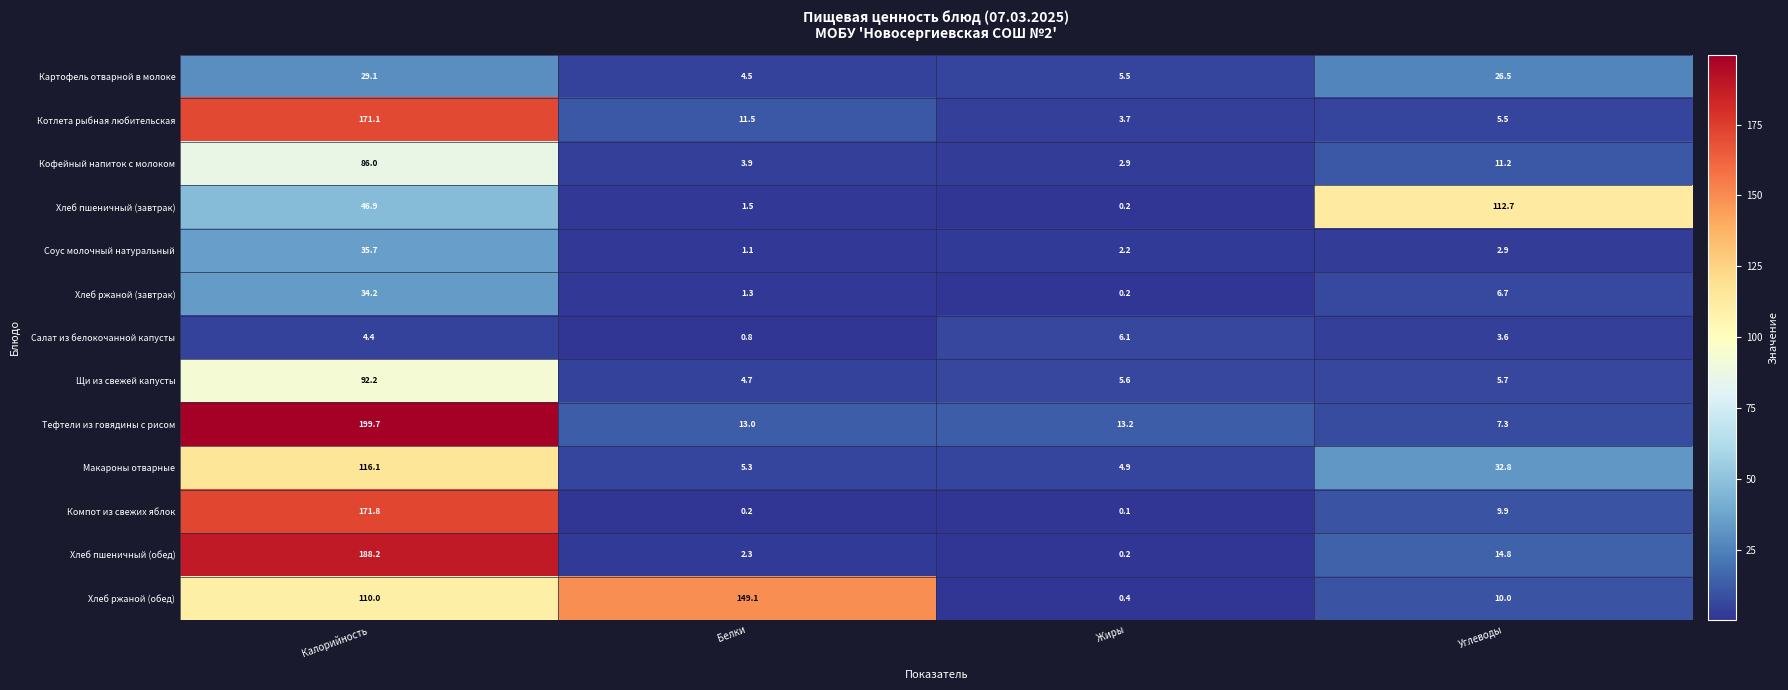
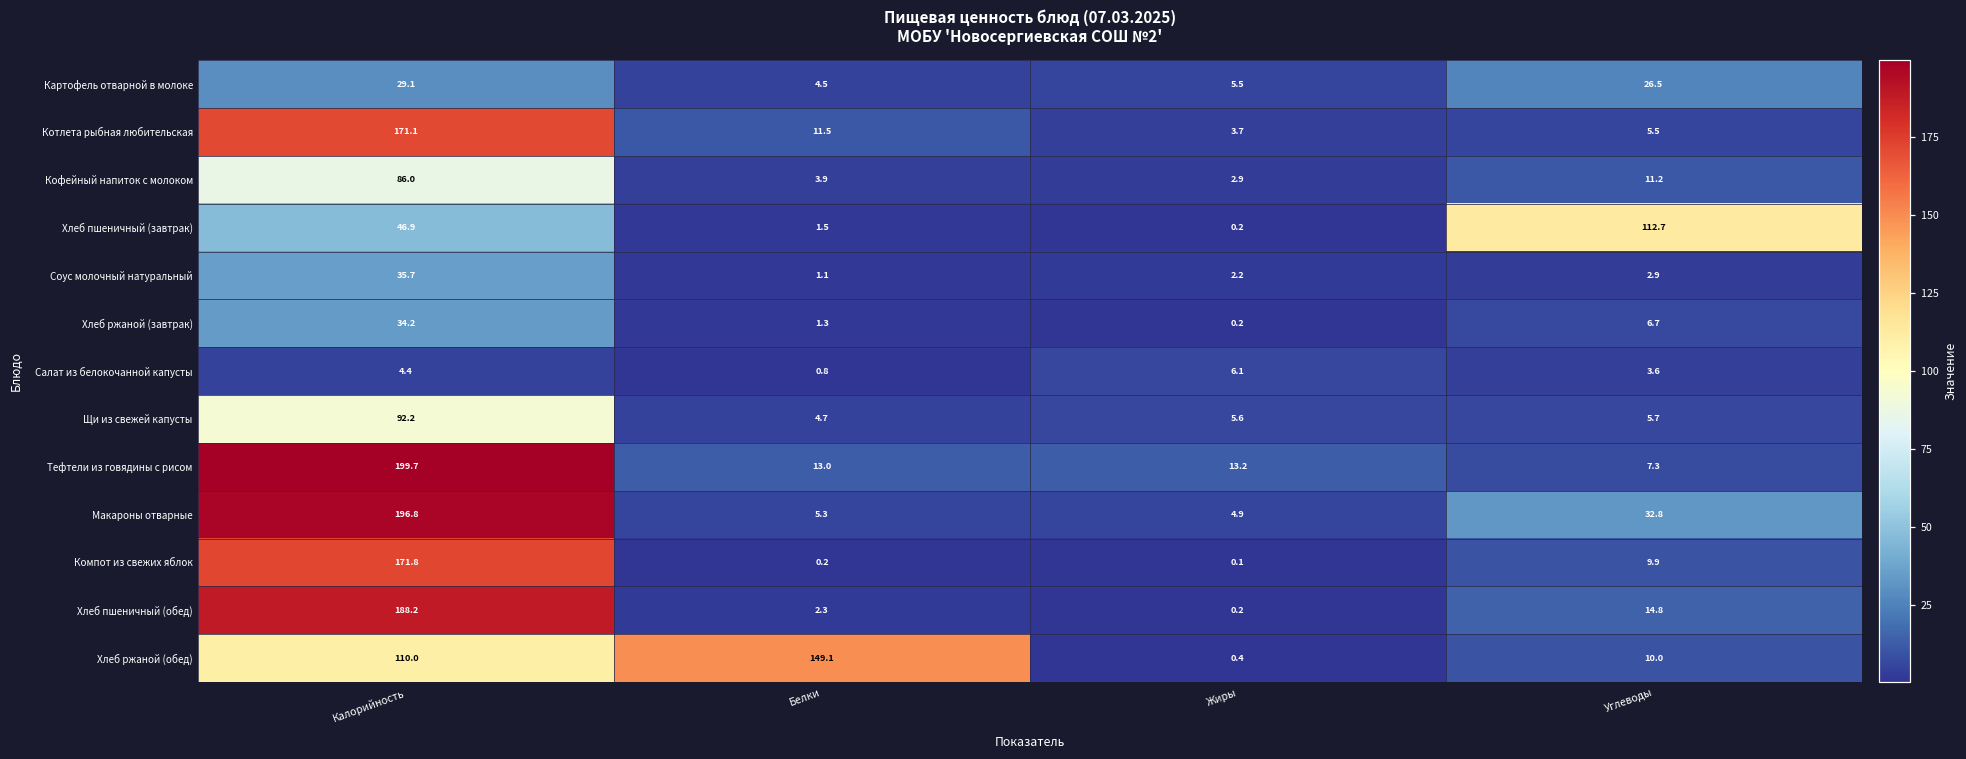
  {
    "Картофель отварной в молоке": {
      "Калорийность": 29.1,
      "Белки": 4.5,
      "Жиры": 5.5,
      "Углеводы": 26.5
    },
    "Котлета рыбная любительская": {
      "Калорийность": 171.1,
      "Белки": 11.5,
      "Жиры": 3.7,
      "Углеводы": 5.5
    },
    "Кофейный напиток с молоком": {
      "Калорийность": 86.0,
      "Белки": 3.9,
      "Жиры": 2.9,
      "Углеводы": 11.2
    },
    "Хлеб пшеничный (завтрак)": {
      "Калорийность": 46.9,
      "Белки": 1.5,
      "Жиры": 0.2,
      "Углеводы": 112.7
    },
    "Соус молочный натуральный": {
      "Калорийность": 35.7,
      "Белки": 1.1,
      "Жиры": 2.2,
      "Углеводы": 2.9
    },
    "Хлеб ржаной (завтрак)": {
      "Калорийность": 34.2,
      "Белки": 1.3,
      "Жиры": 0.2,
      "Углеводы": 6.7
    },
    "Салат из белокочанной капусты": {
      "Калорийность": 4.4,
      "Белки": 0.8,
      "Жиры": 6.1,
      "Углеводы": 3.6
    },
    "Щи из свежей капусты": {
      "Калорийность": 92.2,
      "Белки": 4.7,
      "Жиры": 5.6,
      "Углеводы": 5.7
    },
    "Тефтели из говядины с рисом": {
      "Калорийность": 199.7,
      "Белки": 13.0,
      "Жиры": 13.2,
      "Углеводы": 7.3
    },
    "Макароны отварные": {
-     "Калорийность": 116.1,
+     "Калорийность": 196.8,
      "Белки": 5.3,
      "Жиры": 4.9,
      "Углеводы": 32.8
    },
    "Компот из свежих яблок": {
      "Калорийность": 171.8,
      "Белки": 0.2,
      "Жиры": 0.1,
      "Углеводы": 9.9
    },
    "Хлеб пшеничный (обед)": {
      "Калорийность": 188.2,
      "Белки": 2.3,
      "Жиры": 0.2,
      "Углеводы": 14.8
    },
    "Хлеб ржаной (обед)": {
      "Калорийность": 110.0,
      "Белки": 149.1,
      "Жиры": 0.4,
      "Углеводы": 10.0
    }
  }
